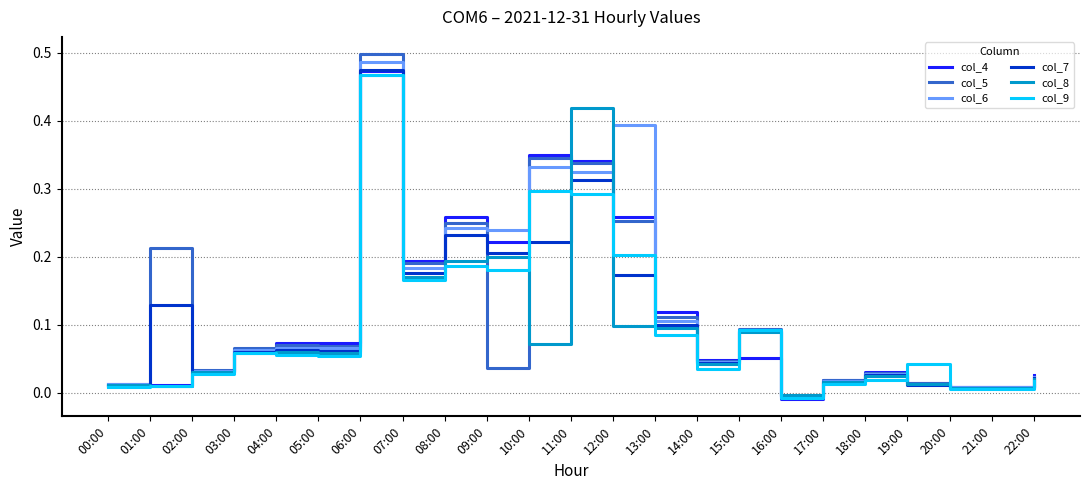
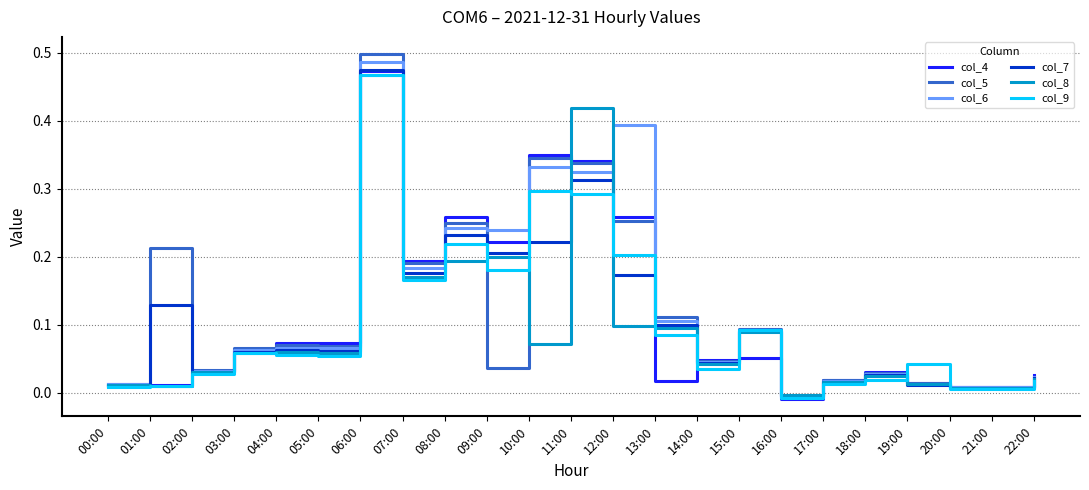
  {
    "col_4": {
      "05:00": 0.07,
      "08:00": 0.26,
      "09:00": 0.22,
      "10:00": 0.35,
      "11:00": 0.34,
      "12:00": 0.26,
-     "13:00": 0.12,
+     "13:00": 0.02,
      "15:00": 0.05
    },
    "col_5": {
      "01:00": 0.21,
      "06:00": 0.50,
      "08:00": 0.25,
      "09:00": 0.04,
      "10:00": 0.35,
      "11:00": 0.34,
      "12:00": 0.25,
      "13:00": 0.11
    },
    "col_6": {
      "06:00": 0.49,
      "07:00": 0.18,
      "08:00": 0.24,
      "09:00": 0.24,
      "10:00": 0.33,
      "11:00": 0.32,
      "12:00": 0.39,
      "13:00": 0.11
    },
    "col_7": {
      "01:00": 0.13,
      "07:00": 0.18,
      "08:00": 0.23,
      "09:00": 0.21,
      "10:00": 0.22,
      "11:00": 0.31,
      "12:00": 0.17,
      "13:00": 0.10
    },
    "col_8": {
      "07:00": 0.17,
      "08:00": 0.19,
      "09:00": 0.20,
      "10:00": 0.07,
      "11:00": 0.42,
      "12:00": 0.10,
      "13:00": 0.09
    },
    "col_9": {
      "04:00": 0.06,
      "05:00": 0.05,
      "07:00": 0.17,
-     "08:00": 0.19,
+     "08:00": 0.22,
      "09:00": 0.18,
      "10:00": 0.30,
      "11:00": 0.29,
      "12:00": 0.20,
      "13:00": 0.09,
      "14:00": 0.04,
      "18:00": 0.02,
      "19:00": 0.04
    }
  }
